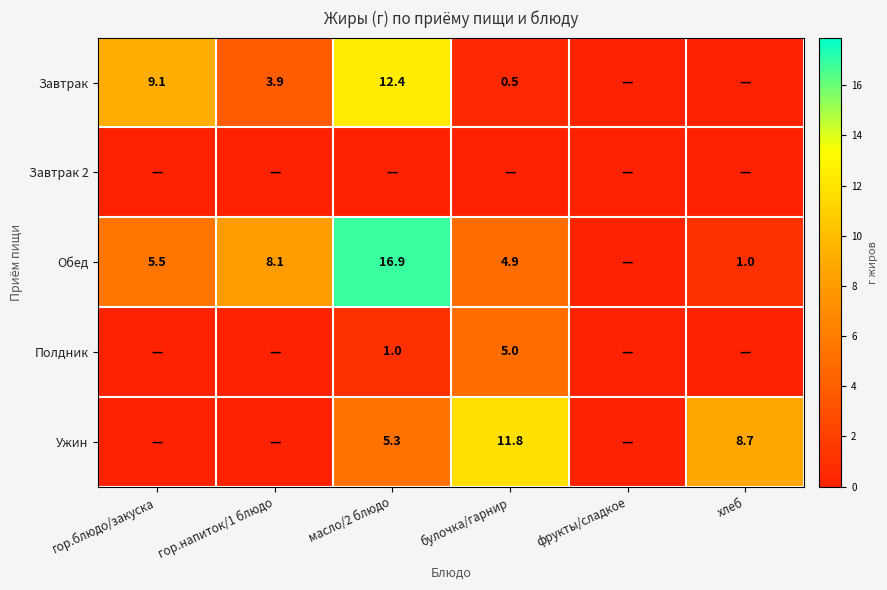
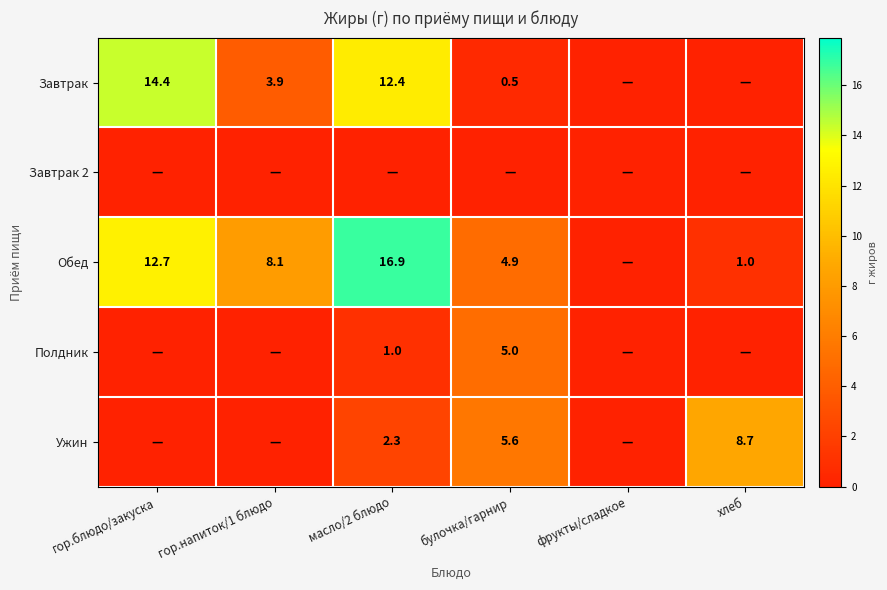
  {
    "Завтрак": {
-     "гор.блюдо/закуска": 9.1,
+     "гор.блюдо/закуска": 14.4,
      "гор.напиток/1 блюдо": 3.9,
      "масло/2 блюдо": 12.4,
      "булочка/гарнир": 0.5
    },
    "Обед": {
-     "гор.блюдо/закуска": 5.5,
+     "гор.блюдо/закуска": 12.7,
      "гор.напиток/1 блюдо": 8.1,
      "масло/2 блюдо": 16.9,
      "булочка/гарнир": 4.9,
      "хлеб": 1.0
    },
    "Полдник": {
      "масло/2 блюдо": 1.0,
      "булочка/гарнир": 5.0
    },
    "Ужин": {
-     "масло/2 блюдо": 5.3,
-     "булочка/гарнир": 11.8,
+     "масло/2 блюдо": 2.3,
+     "булочка/гарнир": 5.6,
      "хлеб": 8.7
    }
  }
